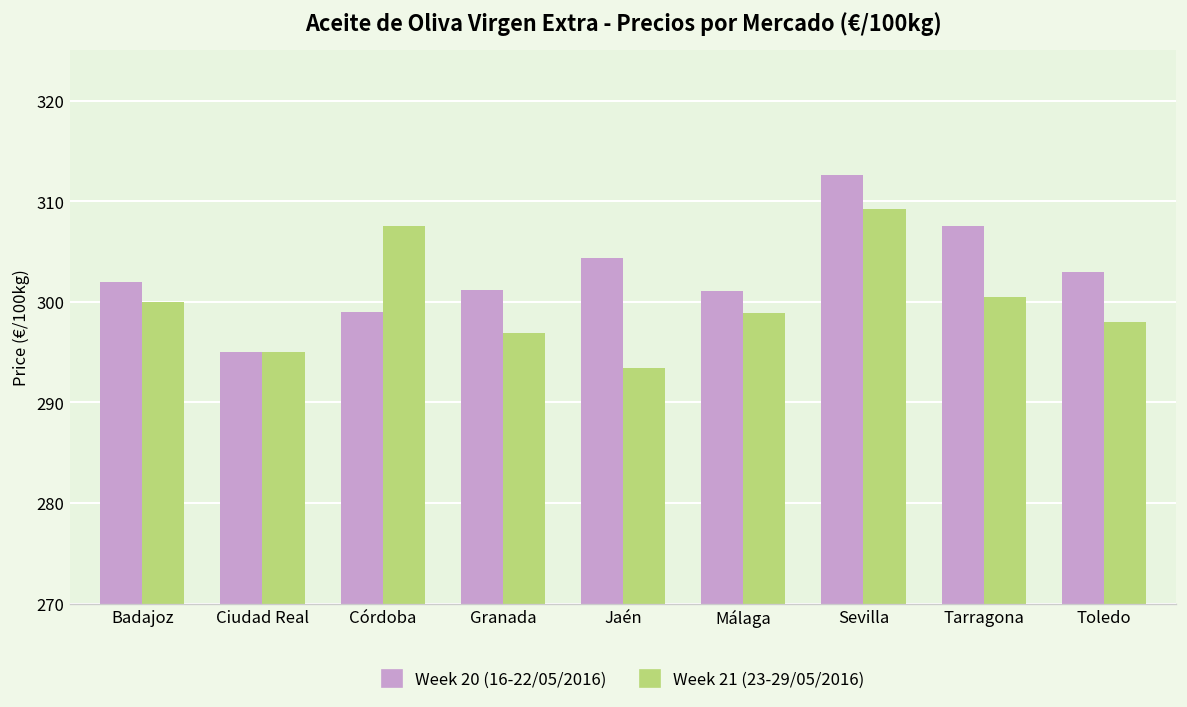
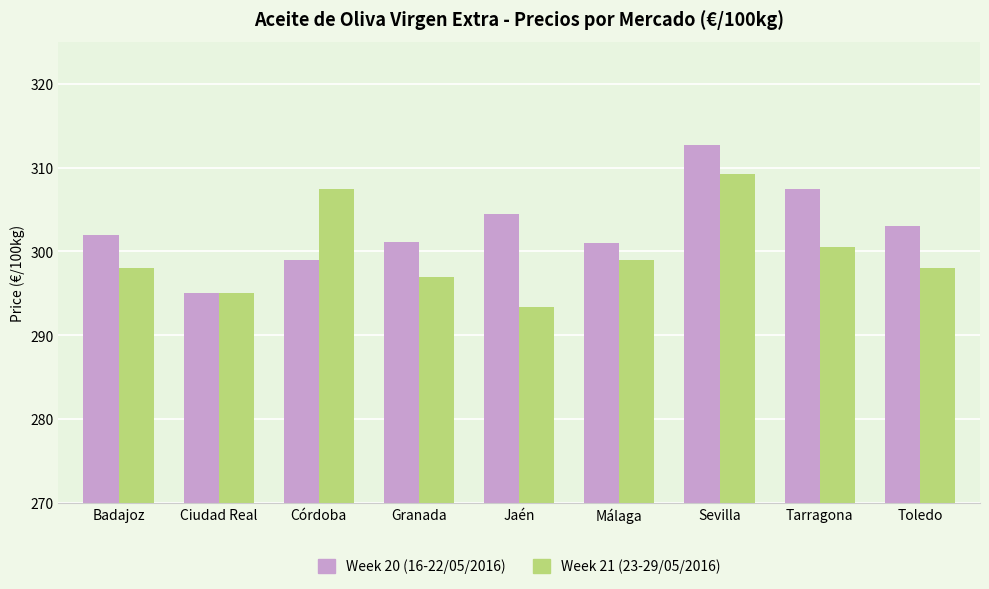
  {
    "Week 20 (16-22/05/2016)": {
      "Badajoz": 302,
      "Ciudad Real": 295,
      "Córdoba": 299,
      "Granada": 301,
      "Jaén": 304,
      "Málaga": 301,
      "Sevilla": 313,
      "Tarragona": 308,
      "Toledo": 303
    },
    "Week 21 (23-29/05/2016)": {
-     "Badajoz": 300,
+     "Badajoz": 298,
      "Ciudad Real": 295,
      "Córdoba": 308,
      "Granada": 297,
      "Jaén": 293,
      "Málaga": 299,
      "Sevilla": 309,
      "Tarragona": 301,
      "Toledo": 298
    }
  }
